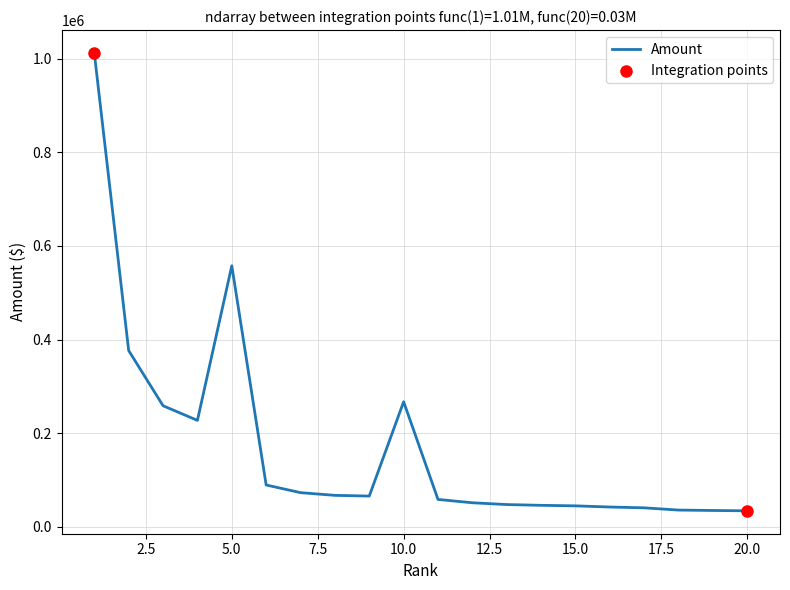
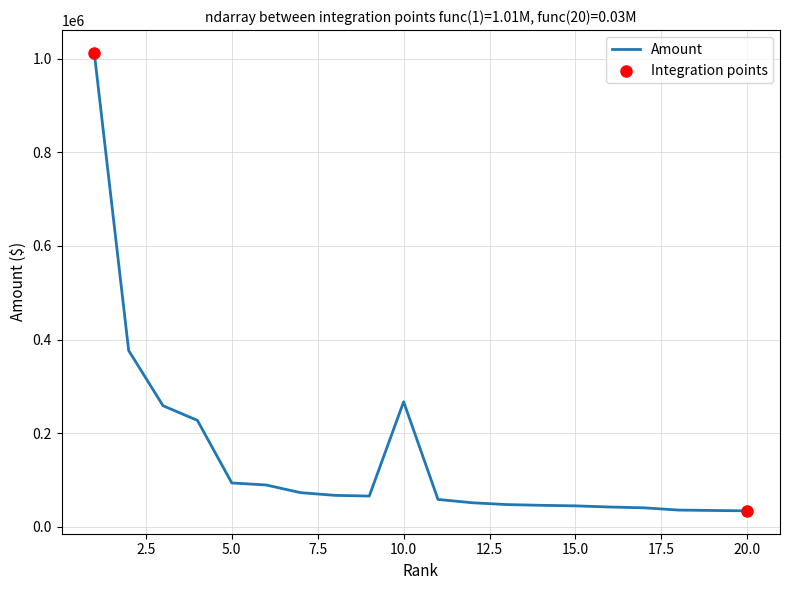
  {
    "Amount": {
-     "5.0": 560000,
+     "5.0": 90000,
      "10.0": 270000,
      "15.0": 40000
    }
  }
